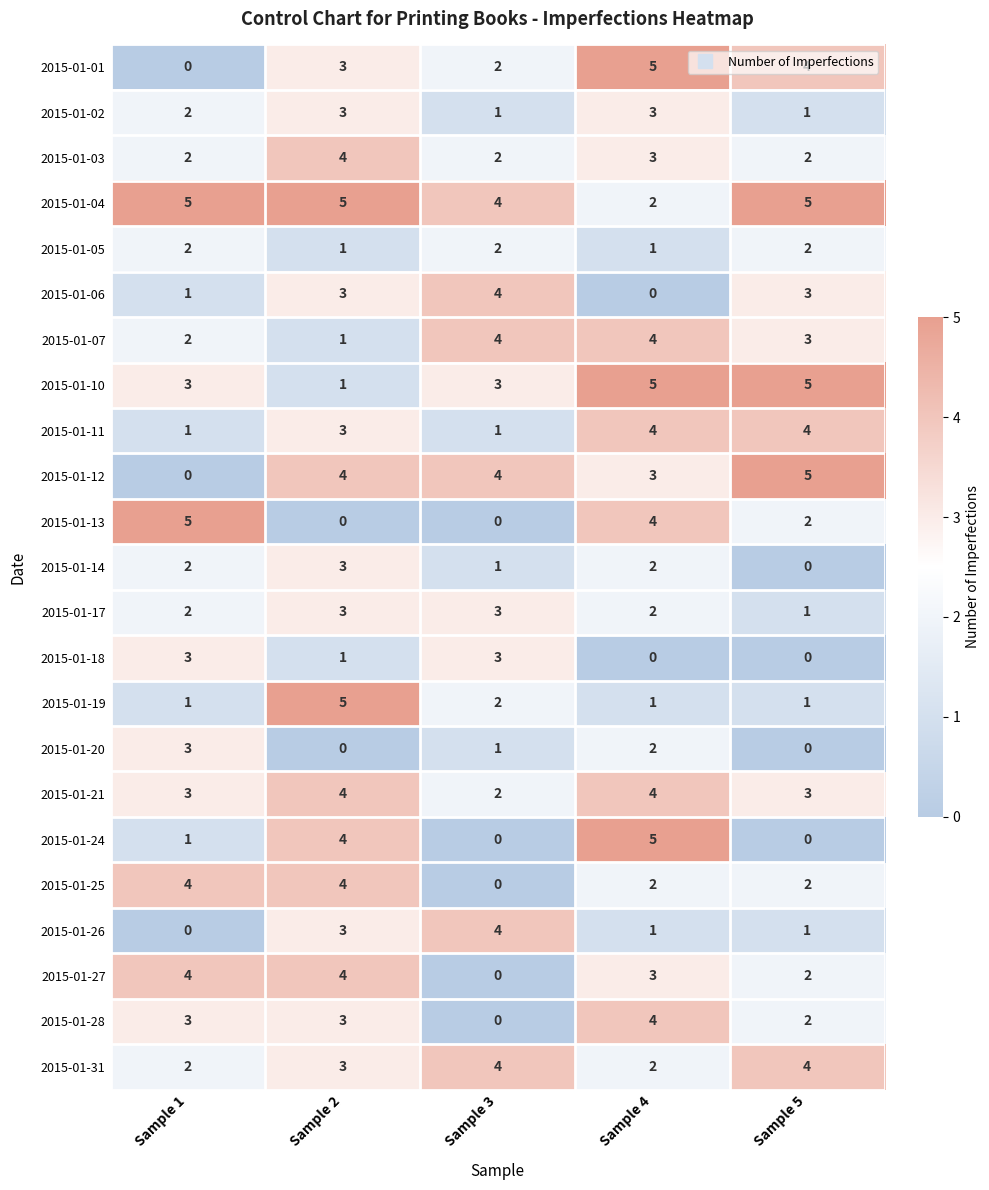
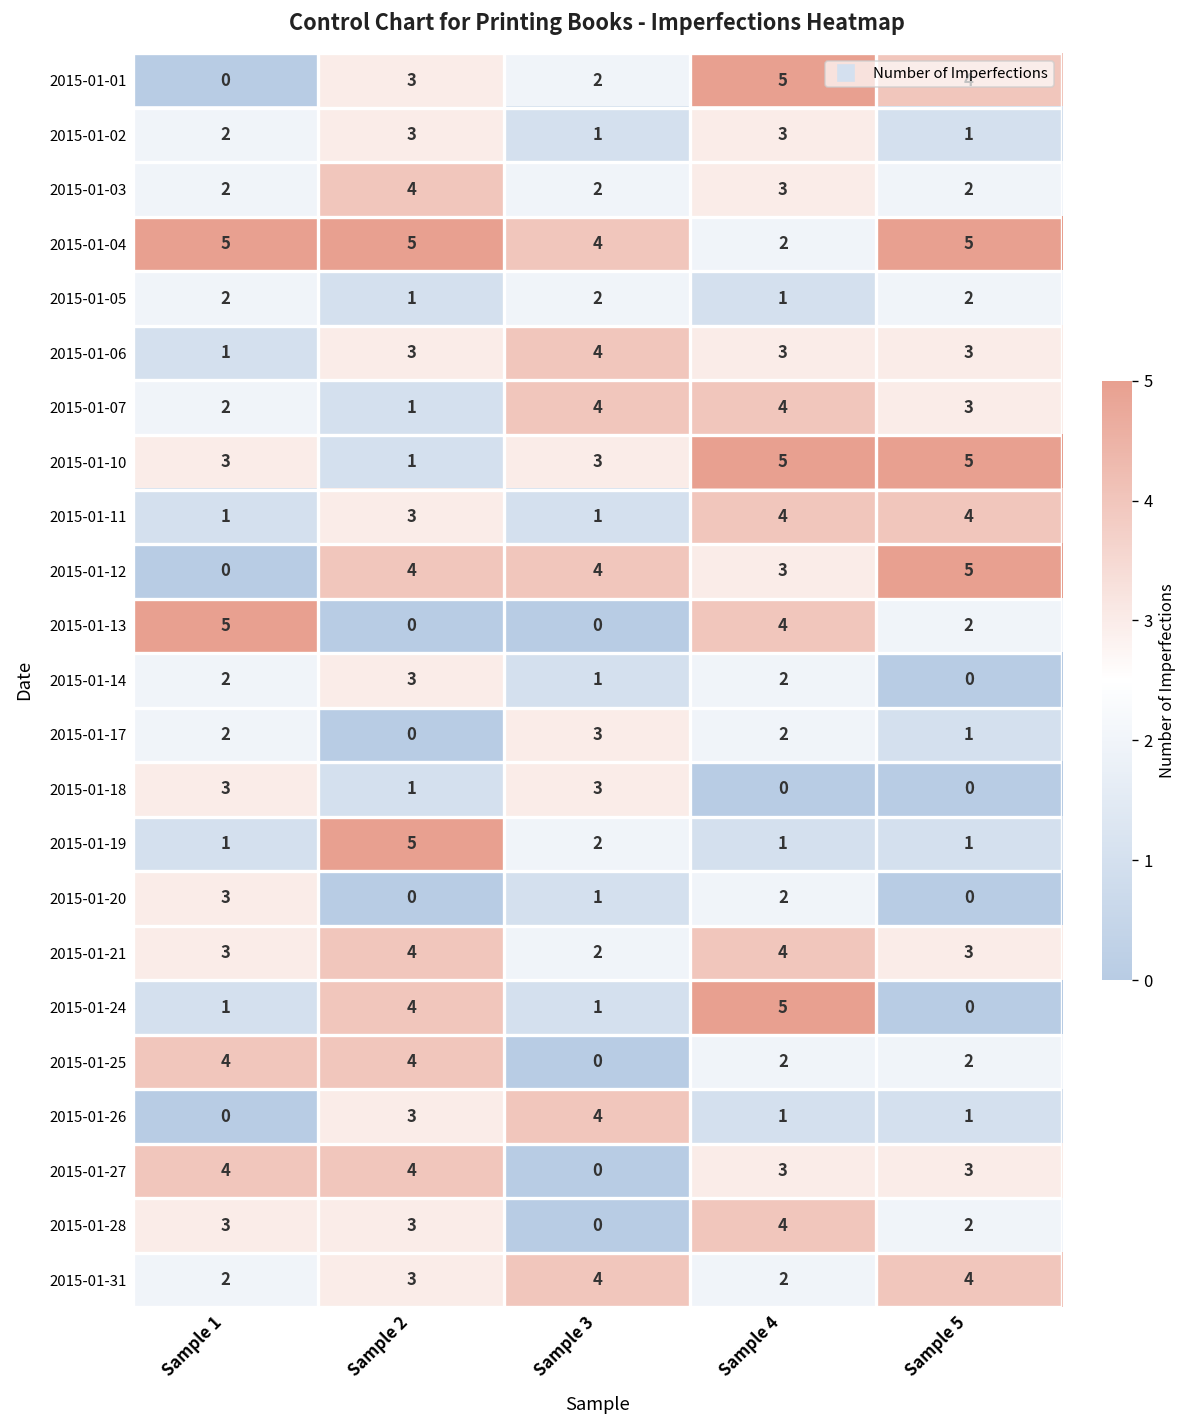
  {
    "2015-01-01": {
      "Sample 1": 0,
      "Sample 2": 3,
      "Sample 3": 2,
      "Sample 4": 5
    },
    "2015-01-02": {
      "Sample 1": 2,
      "Sample 2": 3,
      "Sample 3": 1,
      "Sample 4": 3,
      "Sample 5": 1
    },
    "2015-01-03": {
      "Sample 1": 2,
      "Sample 2": 4,
      "Sample 3": 2,
      "Sample 4": 3,
      "Sample 5": 2
    },
    "2015-01-04": {
      "Sample 1": 5,
      "Sample 2": 5,
      "Sample 3": 4,
      "Sample 4": 2,
      "Sample 5": 5
    },
    "2015-01-05": {
      "Sample 1": 2,
      "Sample 2": 1,
      "Sample 3": 2,
      "Sample 4": 1,
      "Sample 5": 2
    },
    "2015-01-06": {
      "Sample 1": 1,
      "Sample 2": 3,
      "Sample 3": 4,
-     "Sample 4": 0,
+     "Sample 4": 3,
      "Sample 5": 3
    },
    "2015-01-07": {
      "Sample 1": 2,
      "Sample 2": 1,
      "Sample 3": 4,
      "Sample 4": 4,
      "Sample 5": 3
    },
    "2015-01-10": {
      "Sample 1": 3,
      "Sample 2": 1,
      "Sample 3": 3,
      "Sample 4": 5,
      "Sample 5": 5
    },
    "2015-01-11": {
      "Sample 1": 1,
      "Sample 2": 3,
      "Sample 3": 1,
      "Sample 4": 4,
      "Sample 5": 4
    },
    "2015-01-12": {
      "Sample 1": 0,
      "Sample 2": 4,
      "Sample 3": 4,
      "Sample 4": 3,
      "Sample 5": 5
    },
    "2015-01-13": {
      "Sample 1": 5,
      "Sample 2": 0,
      "Sample 3": 0,
      "Sample 4": 4,
      "Sample 5": 2
    },
    "2015-01-14": {
      "Sample 1": 2,
      "Sample 2": 3,
      "Sample 3": 1,
      "Sample 4": 2,
      "Sample 5": 0
    },
    "2015-01-17": {
      "Sample 1": 2,
-     "Sample 2": 3,
+     "Sample 2": 0,
      "Sample 3": 3,
      "Sample 4": 2,
      "Sample 5": 1
    },
    "2015-01-18": {
      "Sample 1": 3,
      "Sample 2": 1,
      "Sample 3": 3,
      "Sample 4": 0,
      "Sample 5": 0
    },
    "2015-01-19": {
      "Sample 1": 1,
      "Sample 2": 5,
      "Sample 3": 2,
      "Sample 4": 1,
      "Sample 5": 1
    },
    "2015-01-20": {
      "Sample 1": 3,
      "Sample 2": 0,
      "Sample 3": 1,
      "Sample 4": 2,
      "Sample 5": 0
    },
    "2015-01-21": {
      "Sample 1": 3,
      "Sample 2": 4,
      "Sample 3": 2,
      "Sample 4": 4,
      "Sample 5": 3
    },
    "2015-01-24": {
      "Sample 1": 1,
      "Sample 2": 4,
-     "Sample 3": 0,
+     "Sample 3": 1,
      "Sample 4": 5,
      "Sample 5": 0
    },
    "2015-01-25": {
      "Sample 1": 4,
      "Sample 2": 4,
      "Sample 3": 0,
      "Sample 4": 2,
      "Sample 5": 2
    },
    "2015-01-26": {
      "Sample 1": 0,
      "Sample 2": 3,
      "Sample 3": 4,
      "Sample 4": 1,
      "Sample 5": 1
    },
    "2015-01-27": {
      "Sample 1": 4,
      "Sample 2": 4,
      "Sample 3": 0,
      "Sample 4": 3,
-     "Sample 5": 2
+     "Sample 5": 3
    },
    "2015-01-28": {
      "Sample 1": 3,
      "Sample 2": 3,
      "Sample 3": 0,
      "Sample 4": 4,
      "Sample 5": 2
    },
    "2015-01-31": {
      "Sample 1": 2,
      "Sample 2": 3,
      "Sample 3": 4,
      "Sample 4": 2,
      "Sample 5": 4
    }
  }
